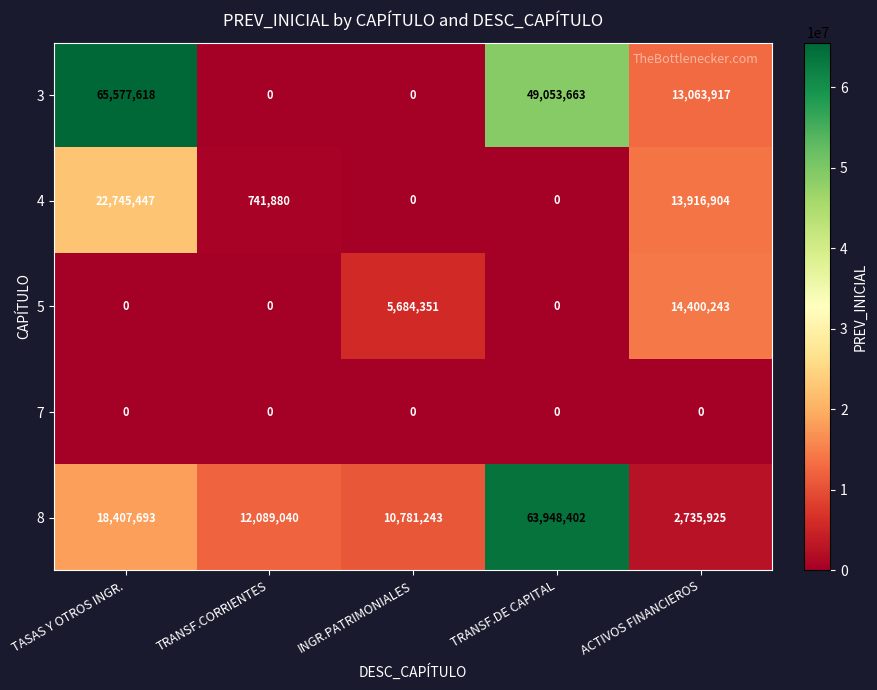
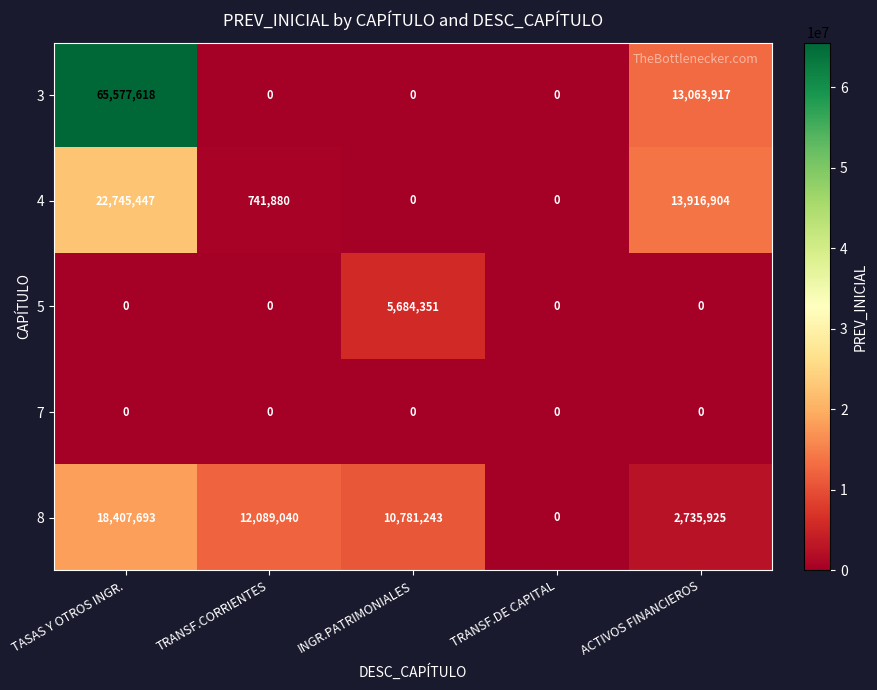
  {
    "3": {
      "TASAS Y OTROS INGR.": "65,577,618",
      "TRANSF.CORRIENTES": "0",
      "INGR.PATRIMONIALES": "0",
-     "TRANSF.DE CAPITAL": "49,053,663"
+     "TRANSF.DE CAPITAL": "0"
    },
    "4": {
      "TASAS Y OTROS INGR.": "22,745,447",
      "TRANSF.CORRIENTES": "741,880",
      "INGR.PATRIMONIALES": "0",
      "TRANSF.DE CAPITAL": "0",
      "ACTIVOS FINANCIEROS": "13,916,904"
    },
    "5": {
      "TASAS Y OTROS INGR.": "0",
      "TRANSF.CORRIENTES": "0",
      "INGR.PATRIMONIALES": "5,684,351",
      "TRANSF.DE CAPITAL": "0",
-     "ACTIVOS FINANCIEROS": "14,400,243"
+     "ACTIVOS FINANCIEROS": "0"
    },
    "7": {
      "TASAS Y OTROS INGR.": "0",
      "TRANSF.CORRIENTES": "0",
      "INGR.PATRIMONIALES": "0",
      "TRANSF.DE CAPITAL": "0",
      "ACTIVOS FINANCIEROS": "0"
    },
    "8": {
      "TASAS Y OTROS INGR.": "18,407,693",
      "TRANSF.CORRIENTES": "12,089,040",
      "INGR.PATRIMONIALES": "10,781,243",
-     "TRANSF.DE CAPITAL": "63,948,402",
+     "TRANSF.DE CAPITAL": "0",
      "ACTIVOS FINANCIEROS": "2,735,925"
    }
  }
